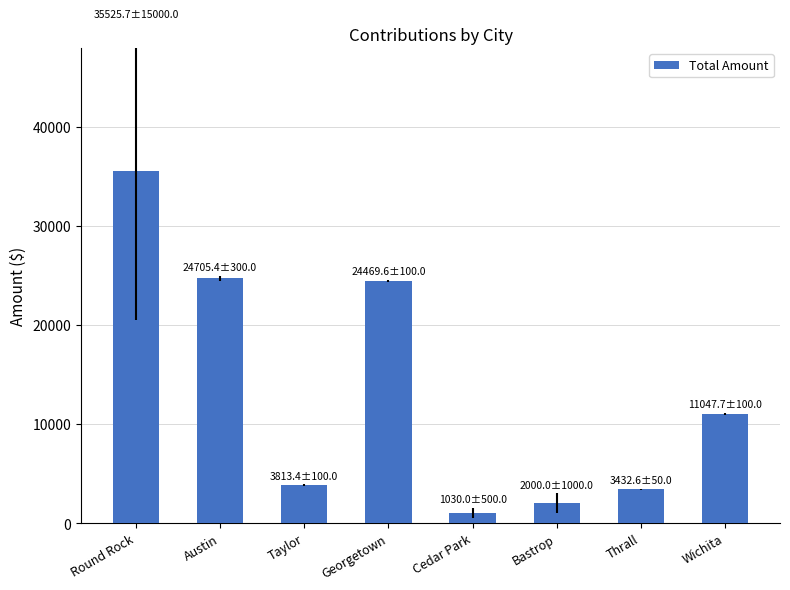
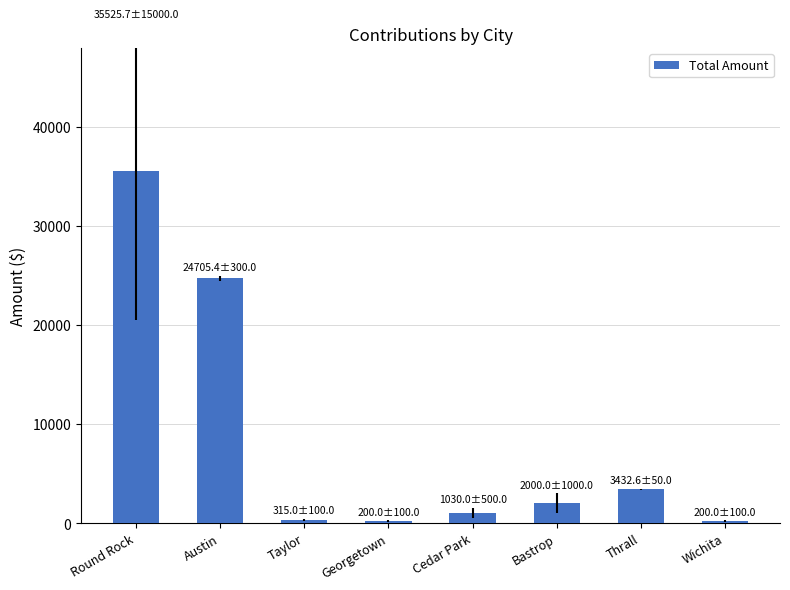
  {
    "Austin": "24705.4±300.0",
-   "Taylor": "3813.4±100.0",
-   "Georgetown": "24469.6±100.0",
+   "Taylor": "315.0±100.0",
+   "Georgetown": "200.0±100.0",
    "Cedar Park": "1030.0±500.0",
    "Bastrop": "2000.0±1000.0",
    "Thrall": "3432.6±50.0",
-   "Wichita": "11047.7±100.0"
+   "Wichita": "200.0±100.0"
  }
